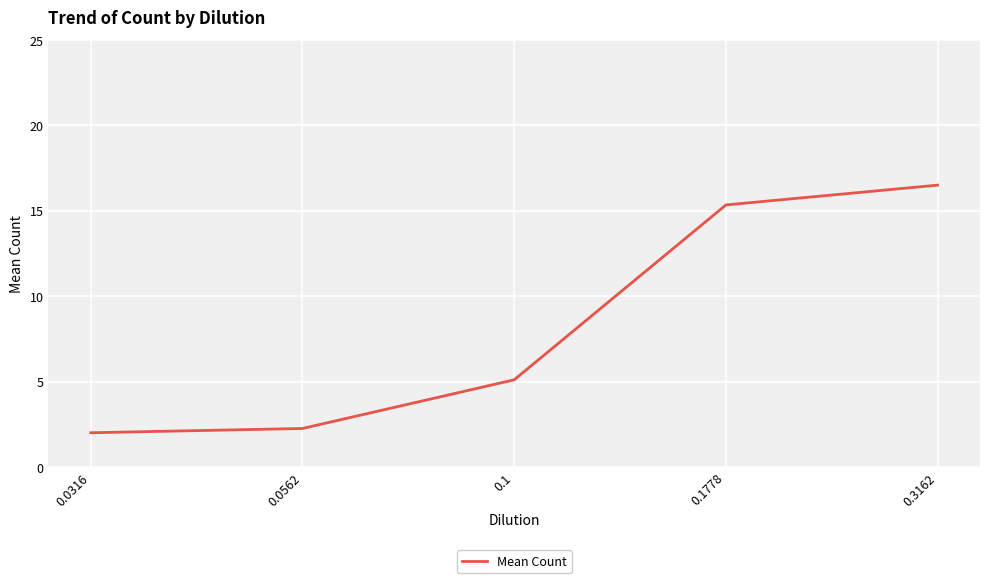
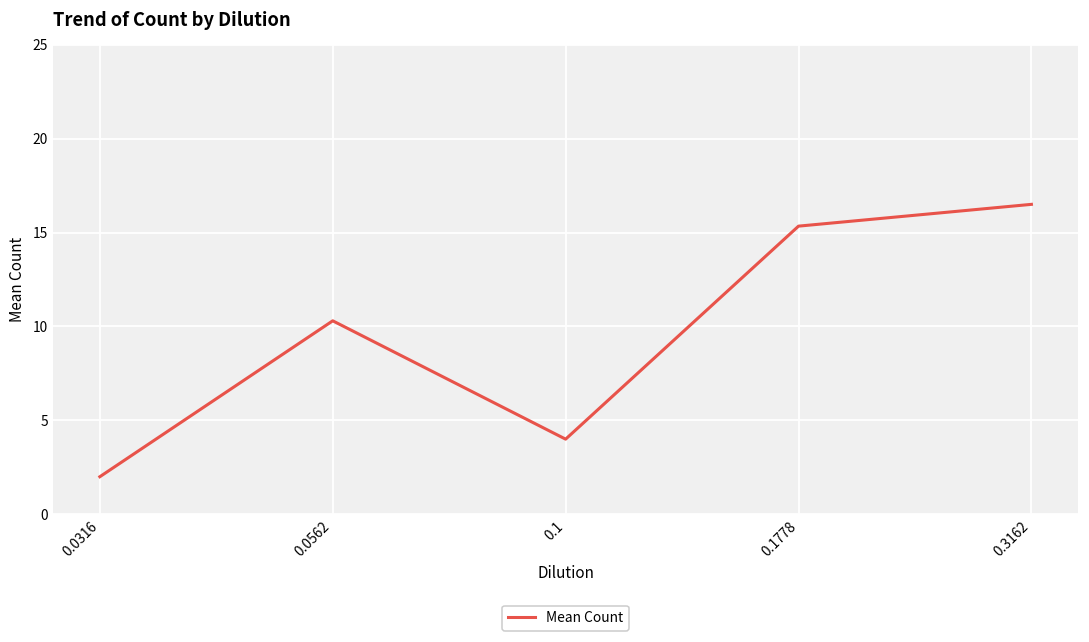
  {
    "0.0316": 2.0,
-   "0.0562": 2.3,
-   "0.1": 5.1,
+   "0.0562": 10.3,
+   "0.1": 4.0,
    "0.1778": 15.3,
    "0.3162": 16.5
  }
